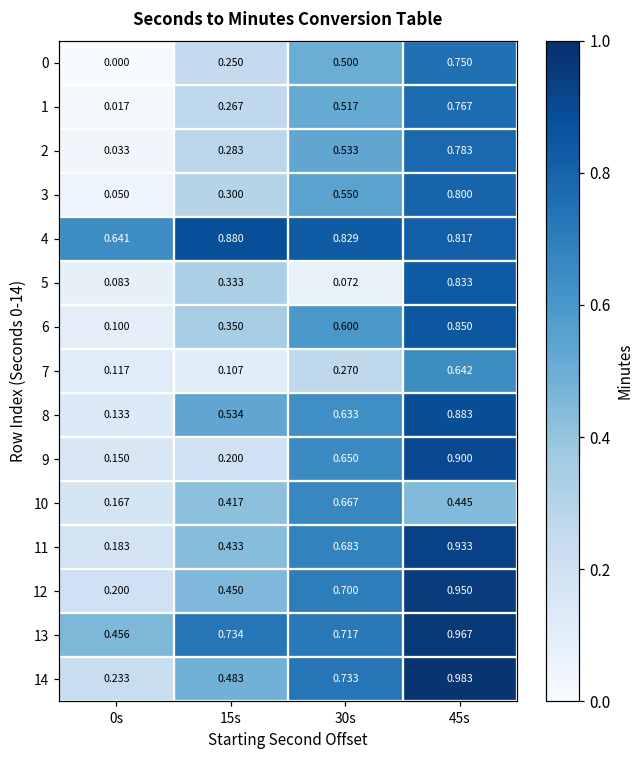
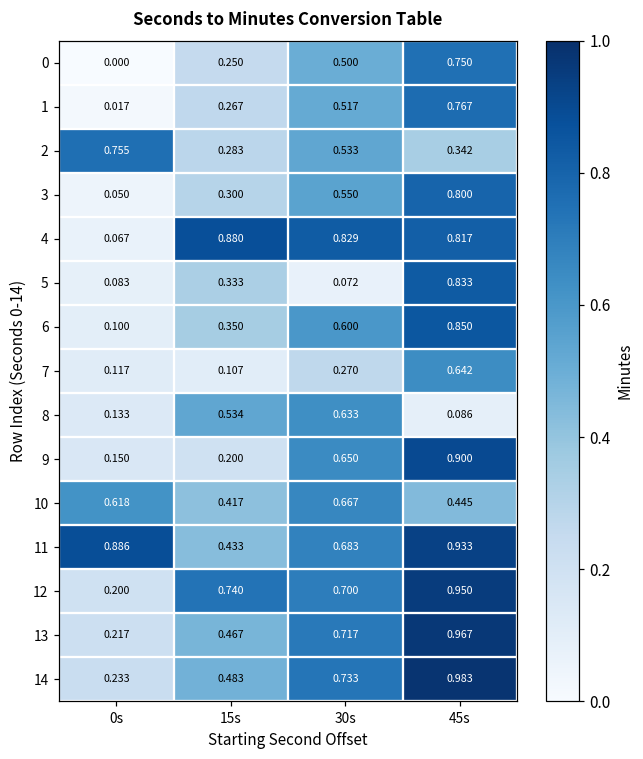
  {
    "0": {
      "0s": 0.000,
      "15s": 0.250,
      "30s": 0.500,
      "45s": 0.750
    },
    "1": {
      "0s": 0.017,
      "15s": 0.267,
      "30s": 0.517,
      "45s": 0.767
    },
    "2": {
-     "0s": 0.033,
+     "0s": 0.755,
      "15s": 0.283,
      "30s": 0.533,
-     "45s": 0.783
+     "45s": 0.342
    },
    "3": {
      "0s": 0.050,
      "15s": 0.300,
      "30s": 0.550,
      "45s": 0.800
    },
    "4": {
-     "0s": 0.641,
+     "0s": 0.067,
      "15s": 0.880,
      "30s": 0.829,
      "45s": 0.817
    },
    "5": {
      "0s": 0.083,
      "15s": 0.333,
      "30s": 0.072,
      "45s": 0.833
    },
    "6": {
      "0s": 0.100,
      "15s": 0.350,
      "30s": 0.600,
      "45s": 0.850
    },
    "7": {
      "0s": 0.117,
      "15s": 0.107,
      "30s": 0.270,
      "45s": 0.642
    },
    "8": {
      "0s": 0.133,
      "15s": 0.534,
      "30s": 0.633,
-     "45s": 0.883
+     "45s": 0.086
    },
    "9": {
      "0s": 0.150,
      "15s": 0.200,
      "30s": 0.650,
      "45s": 0.900
    },
    "10": {
-     "0s": 0.167,
+     "0s": 0.618,
      "15s": 0.417,
      "30s": 0.667,
      "45s": 0.445
    },
    "11": {
-     "0s": 0.183,
+     "0s": 0.886,
      "15s": 0.433,
      "30s": 0.683,
      "45s": 0.933
    },
    "12": {
      "0s": 0.200,
-     "15s": 0.450,
+     "15s": 0.740,
      "30s": 0.700,
      "45s": 0.950
    },
    "13": {
-     "0s": 0.456,
-     "15s": 0.734,
+     "0s": 0.217,
+     "15s": 0.467,
      "30s": 0.717,
      "45s": 0.967
    },
    "14": {
      "0s": 0.233,
      "15s": 0.483,
      "30s": 0.733,
      "45s": 0.983
    }
  }
